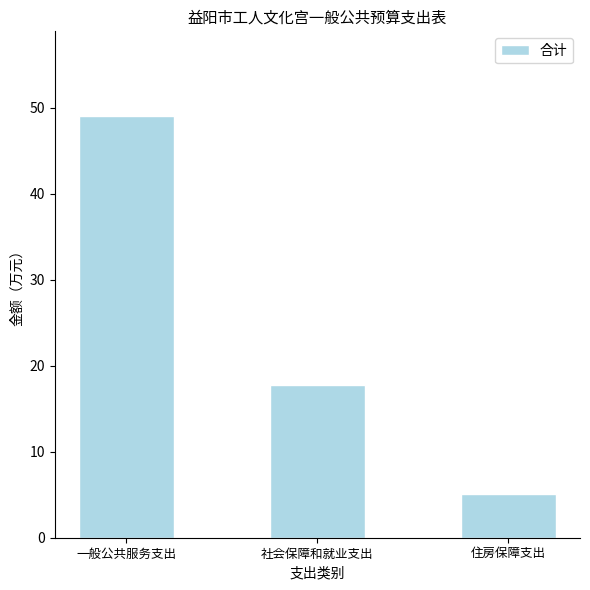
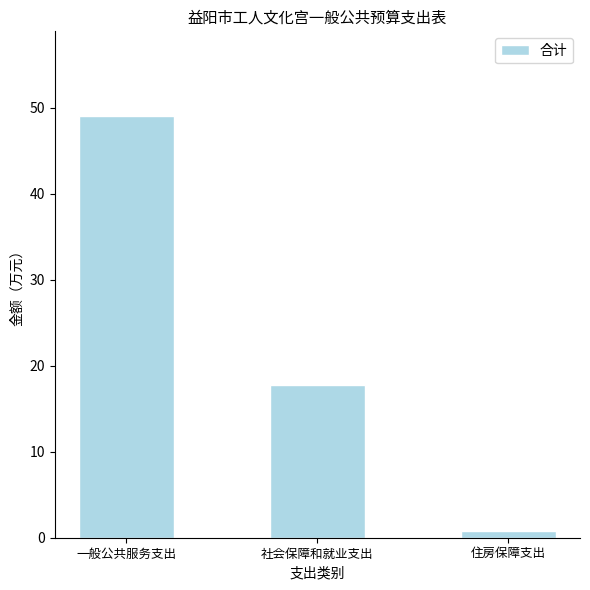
  {
    "一般公共服务支出": 49,
    "社会保障和就业支出": 18,
-   "住房保障支出": 5
+   "住房保障支出": 1
  }
